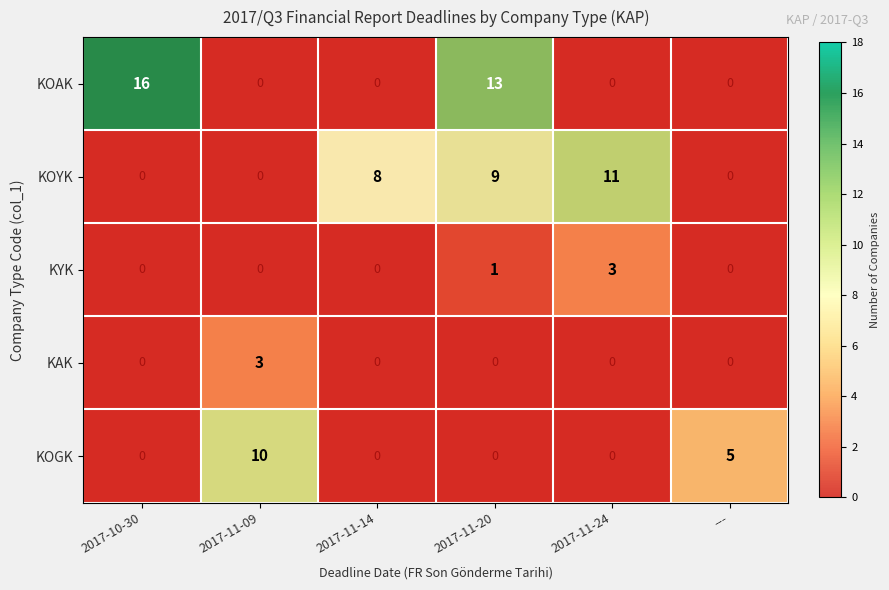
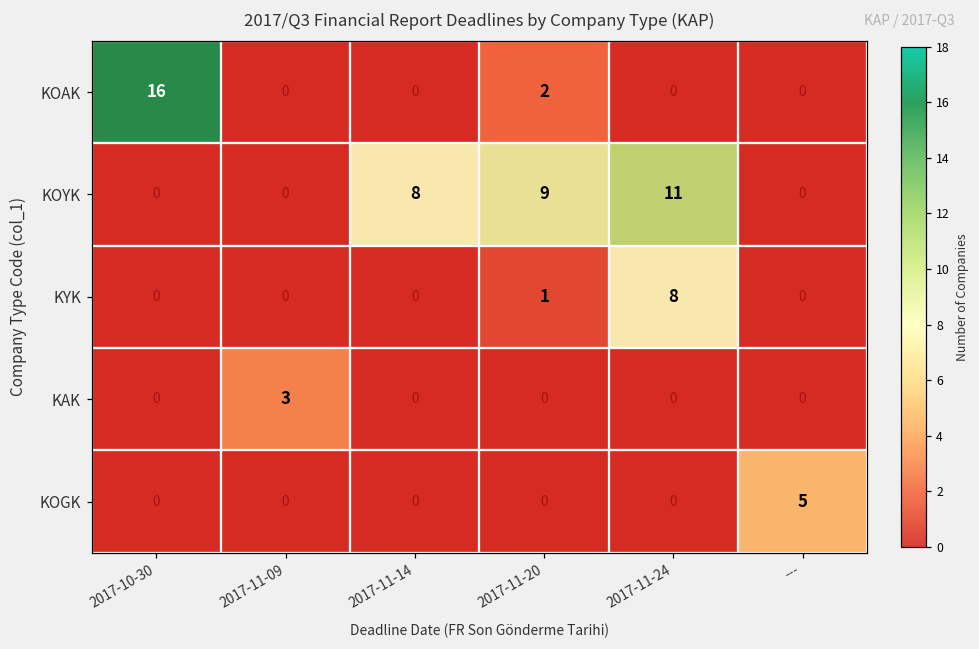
  {
    "KOAK": {
      "2017-10-30": 16,
      "2017-11-09": 0,
      "2017-11-14": 0,
-     "2017-11-20": 13,
+     "2017-11-20": 2,
      "2017-11-24": 0,
      "---": 0
    },
    "KOYK": {
      "2017-10-30": 0,
      "2017-11-09": 0,
      "2017-11-14": 8,
      "2017-11-20": 9,
      "2017-11-24": 11,
      "---": 0
    },
    "KYK": {
      "2017-10-30": 0,
      "2017-11-09": 0,
      "2017-11-14": 0,
      "2017-11-20": 1,
-     "2017-11-24": 3,
+     "2017-11-24": 8,
      "---": 0
    },
    "KAK": {
      "2017-10-30": 0,
      "2017-11-09": 3,
      "2017-11-14": 0,
      "2017-11-20": 0,
      "2017-11-24": 0,
      "---": 0
    },
    "KOGK": {
      "2017-10-30": 0,
-     "2017-11-09": 10,
+     "2017-11-09": 0,
      "2017-11-14": 0,
      "2017-11-20": 0,
      "2017-11-24": 0,
      "---": 5
    }
  }
